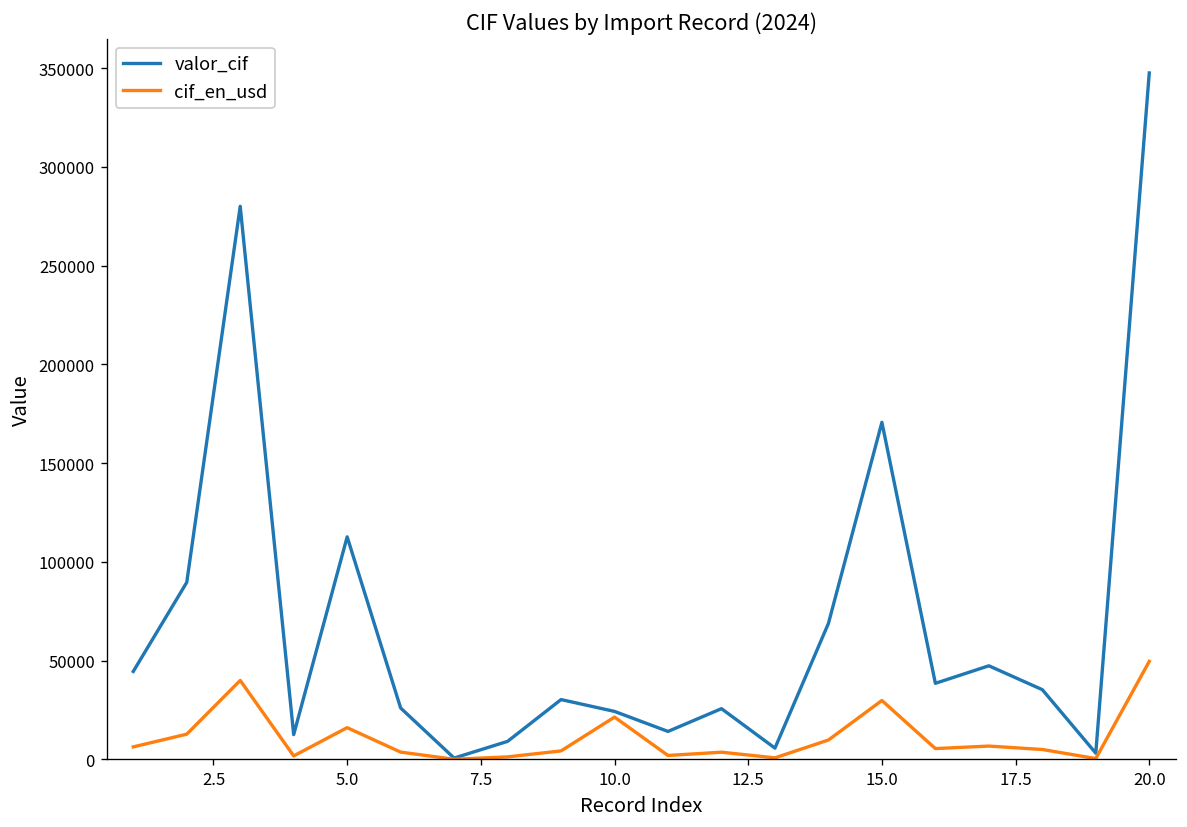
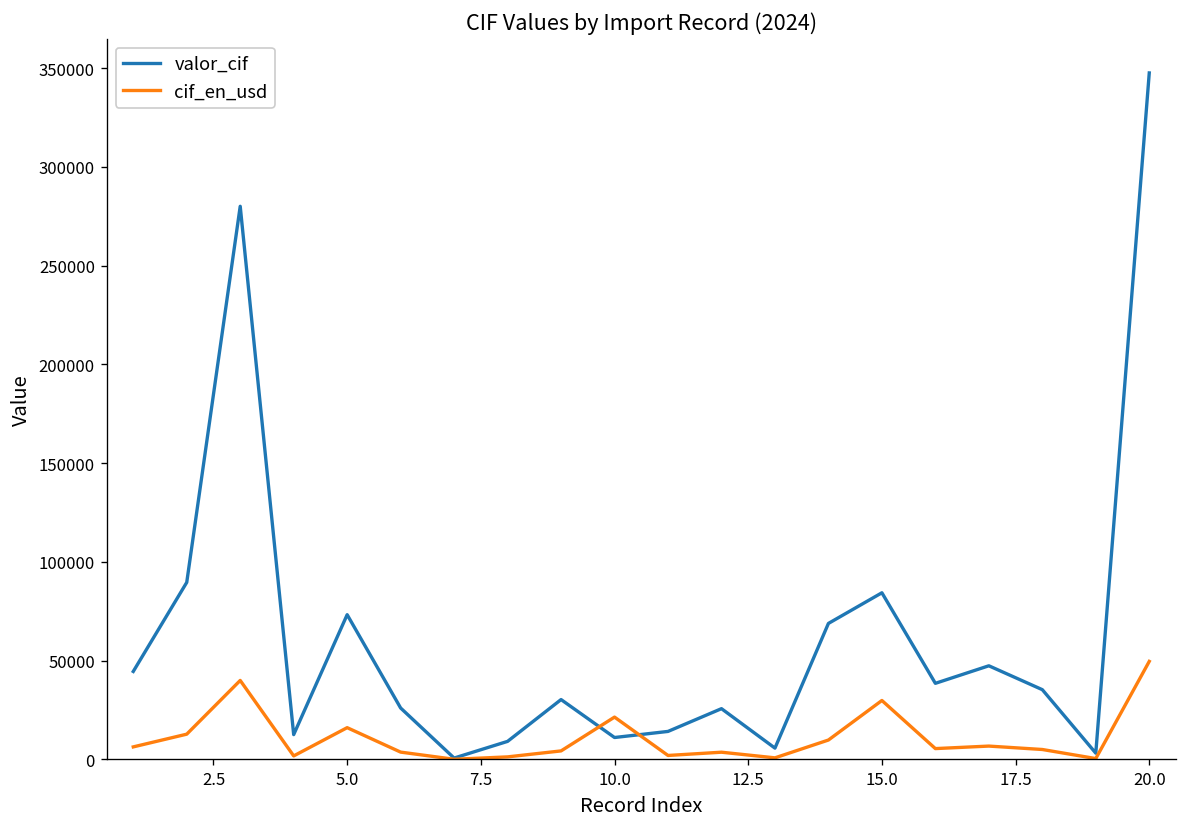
  {
    "valor_cif": {
-     "5.0": 113000,
-     "10.0": 24000,
-     "15.0": 171000,
+     "5.0": 73000,
+     "10.0": 11000,
+     "15.0": 84000,
      "20.0": 348000
    },
    "cif_en_usd": {
      "5.0": 16000,
      "10.0": 21000,
      "15.0": 30000,
      "20.0": 50000
    }
  }
